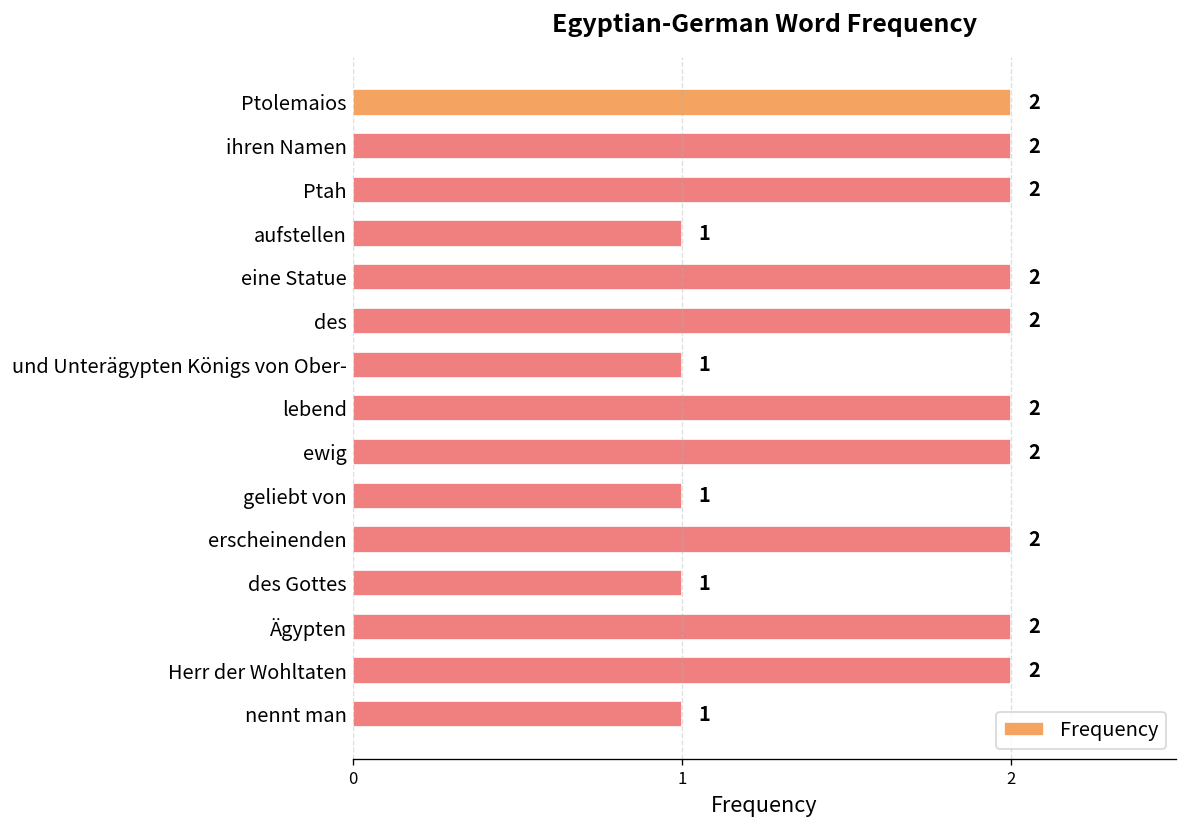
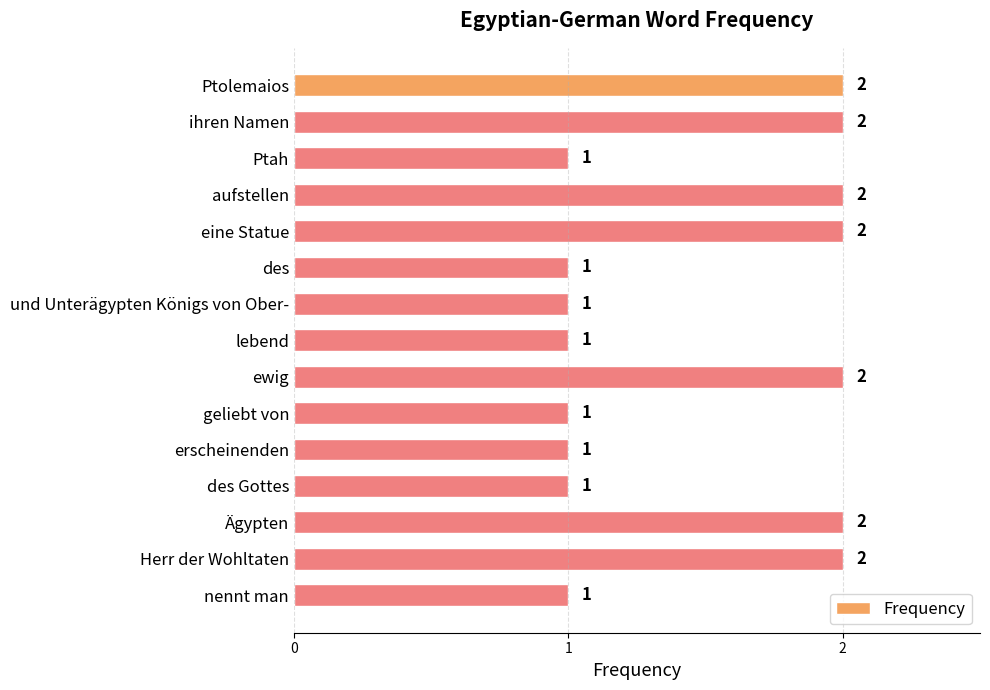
  {
    "Ptolemaios": 2,
    "ihren Namen": 2,
-   "Ptah": 2,
-   "aufstellen": 1,
+   "Ptah": 1,
+   "aufstellen": 2,
    "eine Statue": 2,
-   "des": 2,
+   "des": 1,
    "und Unterägypten Königs von Ober-": 1,
-   "lebend": 2,
+   "lebend": 1,
    "ewig": 2,
    "geliebt von": 1,
-   "erscheinenden": 2,
+   "erscheinenden": 1,
    "des Gottes": 1,
    "Ägypten": 2,
    "Herr der Wohltaten": 2,
    "nennt man": 1
  }
